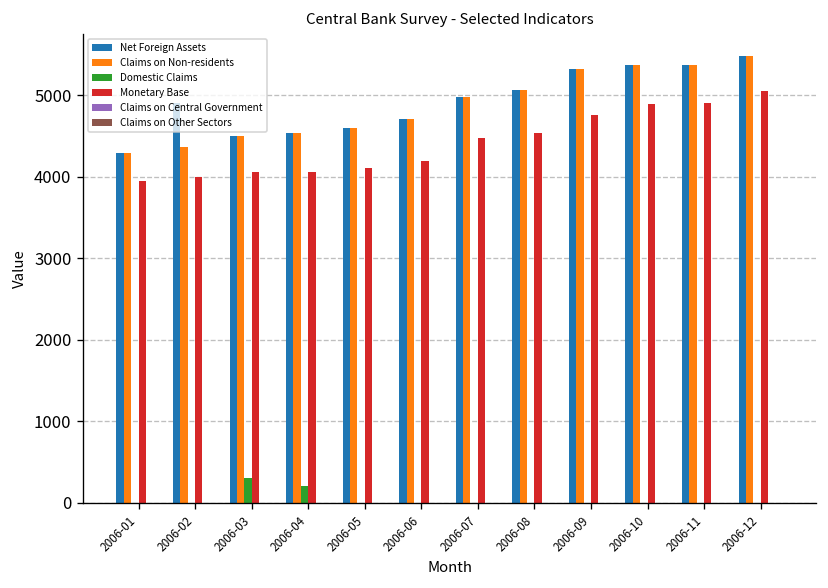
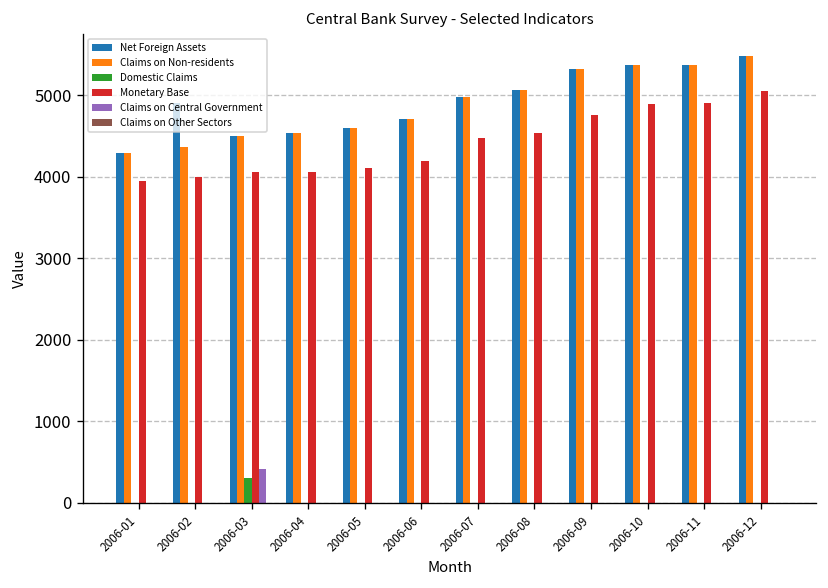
  {
    "Net Foreign Assets": {
      "2006-01": 4300,
      "2006-04": 4500,
      "2006-05": 4600,
      "2006-06": 4700,
      "2006-07": 5000,
      "2006-08": 5100,
      "2006-09": 5300,
      "2006-10": 5400,
      "2006-11": 5400,
      "2006-12": 5500
    },
    "Claims on Non-residents": {
      "2006-01": 4300,
      "2006-02": 4400,
      "2006-04": 4500,
      "2006-05": 4600,
      "2006-06": 4700,
      "2006-07": 5000,
      "2006-08": 5100,
      "2006-09": 5300,
      "2006-10": 5400,
      "2006-11": 5400,
      "2006-12": 5500
    },
    "Domestic Claims": {
      "2006-03": 300,
-     "2006-04": 200
+     "2006-04": 0
    },
    "Monetary Base": {
      "2006-01": 3900,
      "2006-02": 4000,
      "2006-03": 4100,
      "2006-04": 4100,
      "2006-05": 4100,
      "2006-06": 4200,
      "2006-07": 4500,
      "2006-08": 4500,
      "2006-09": 4800,
      "2006-10": 4900,
      "2006-11": 4900,
      "2006-12": 5100
    },
    "Claims on Central Government": {
-     "2006-03": 0
+     "2006-03": 400
    }
  }
